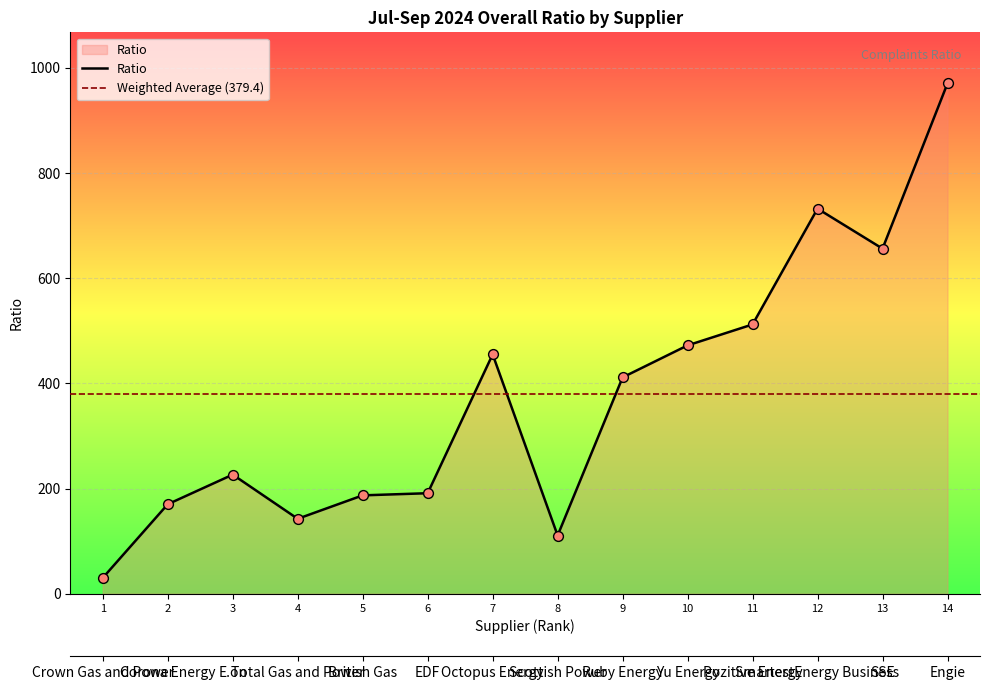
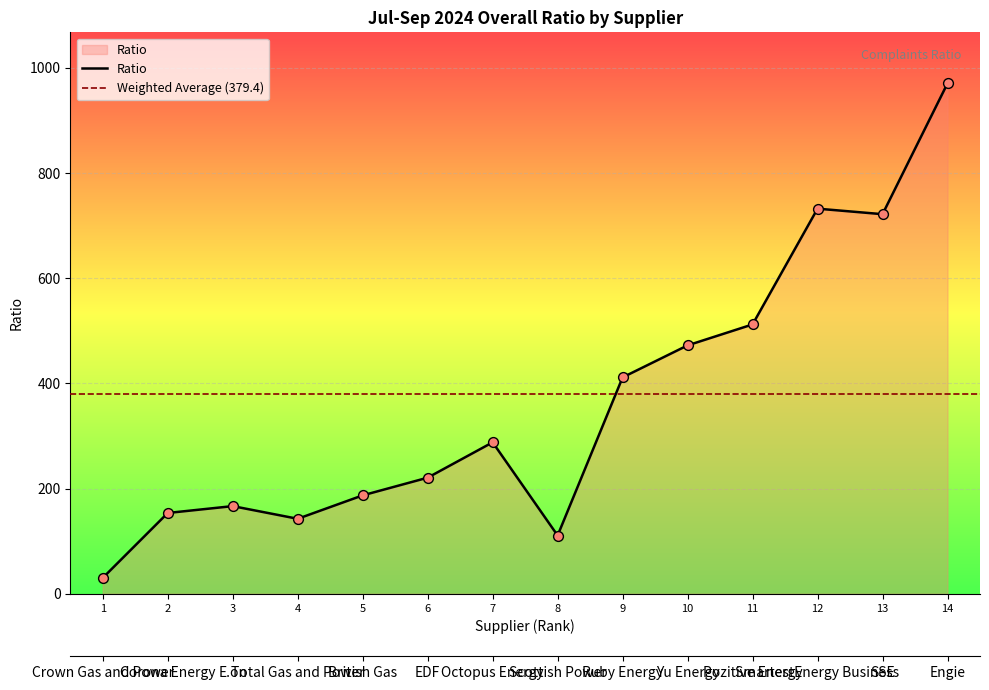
  {
    "1": 30,
-   "2": 170,
-   "3": 230,
+   "2": 150,
+   "3": 170,
    "4": 140,
    "5": 190,
-   "6": 190,
-   "7": 460,
+   "6": 220,
+   "7": 290,
    "8": 110,
    "9": 410,
    "10": 470,
    "11": 510,
    "12": 730,
-   "13": 660,
+   "13": 720,
    "14": 970
  }
